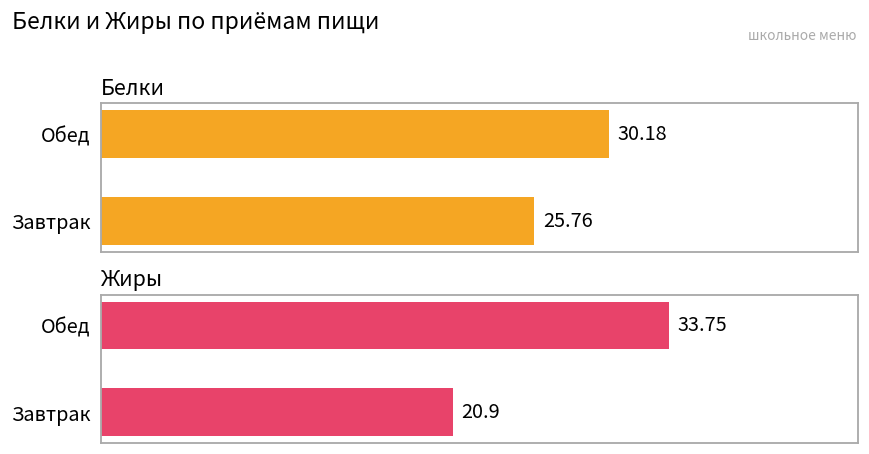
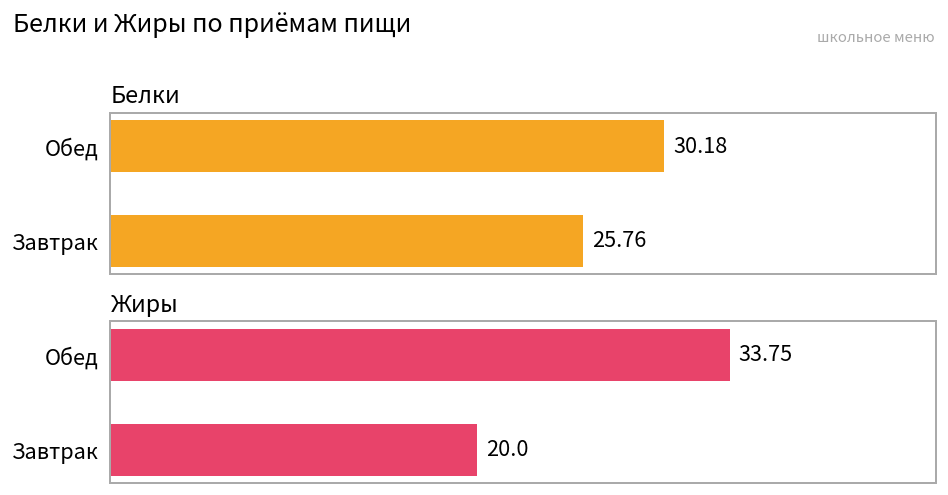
  {
    "Белки": {
      "Обед": 30.18,
      "Завтрак": 25.76
    },
    "Жиры": {
      "Обед": 33.75,
-     "Завтрак": 20.9
+     "Завтрак": 20.0
    }
  }
